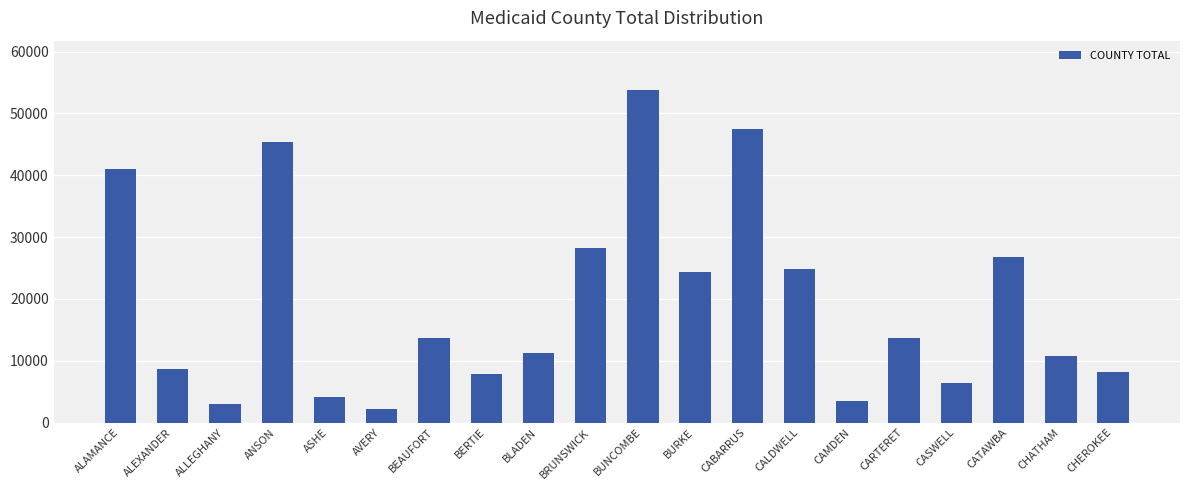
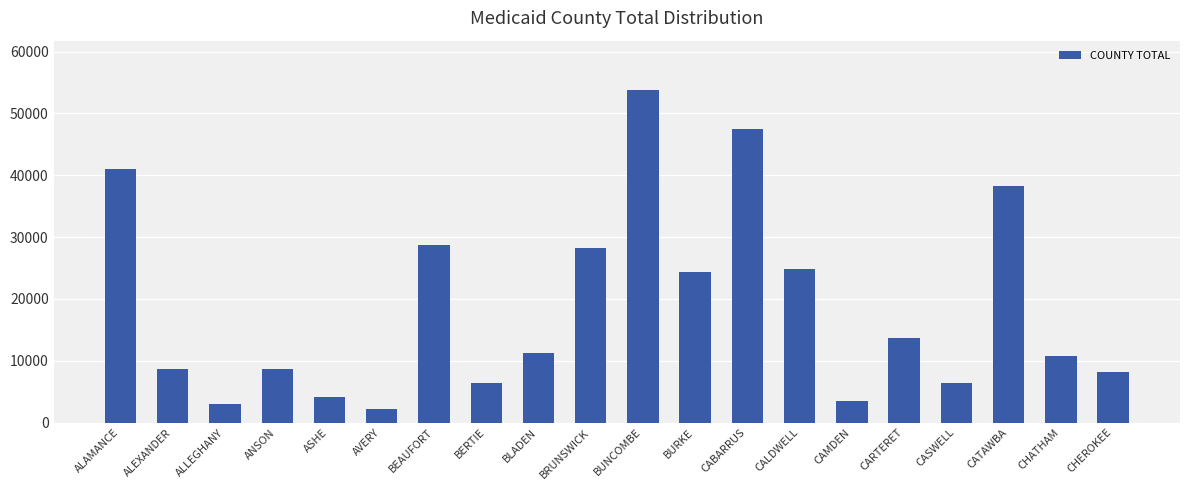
  {
    "ALAMANCE": 41000,
    "ALEXANDER": 9000,
    "ALLEGHANY": 3000,
-   "ANSON": 45000,
+   "ANSON": 9000,
    "ASHE": 4000,
    "AVERY": 2000,
-   "BEAUFORT": 14000,
-   "BERTIE": 8000,
+   "BEAUFORT": 29000,
+   "BERTIE": 6000,
    "BLADEN": 11000,
    "BRUNSWICK": 28000,
    "BUNCOMBE": 54000,
    "BURKE": 24000,
    "CABARRUS": 47000,
    "CALDWELL": 25000,
    "CAMDEN": 4000,
    "CARTERET": 14000,
    "CASWELL": 6000,
-   "CATAWBA": 27000,
+   "CATAWBA": 38000,
    "CHATHAM": 11000,
    "CHEROKEE": 8000
  }
